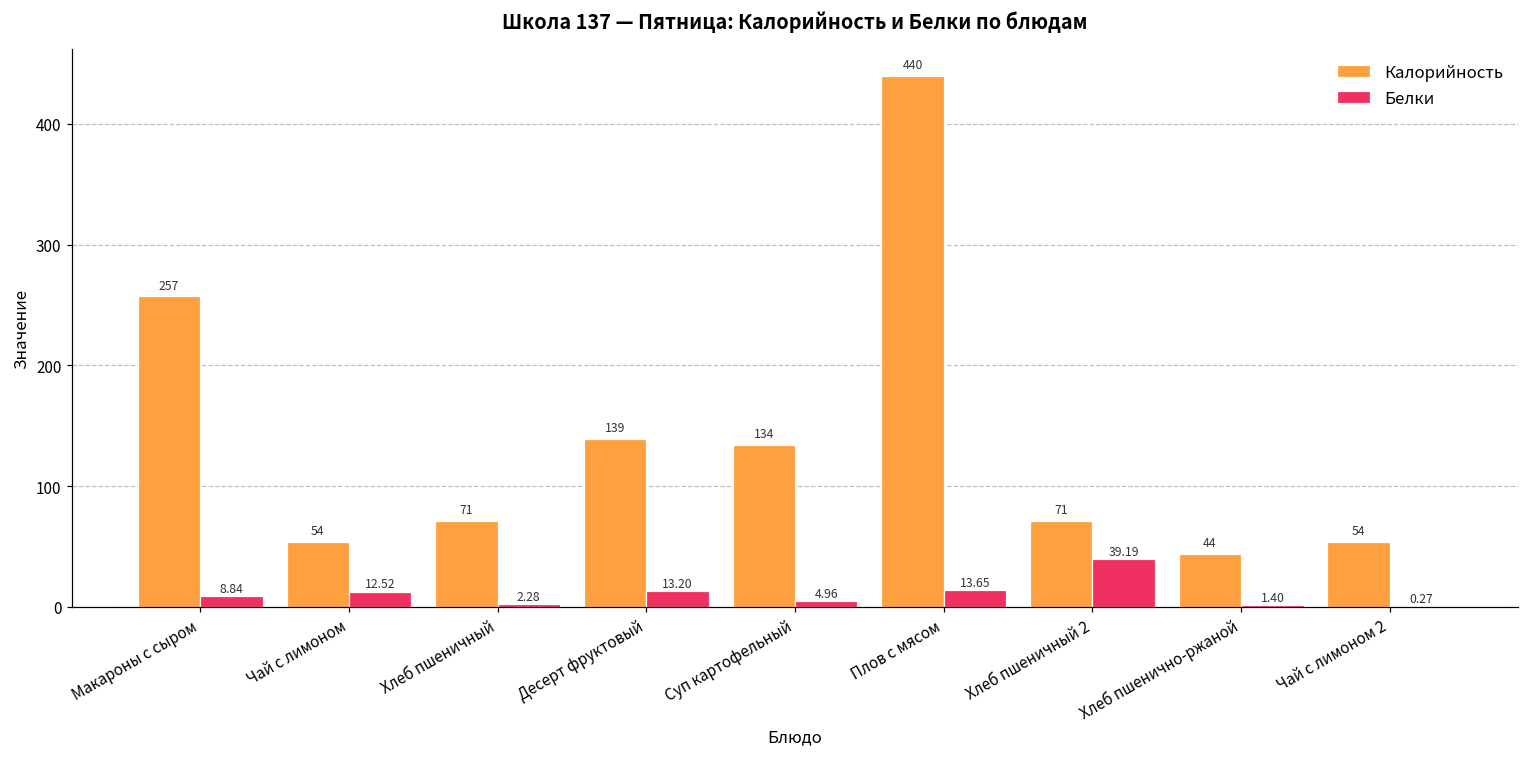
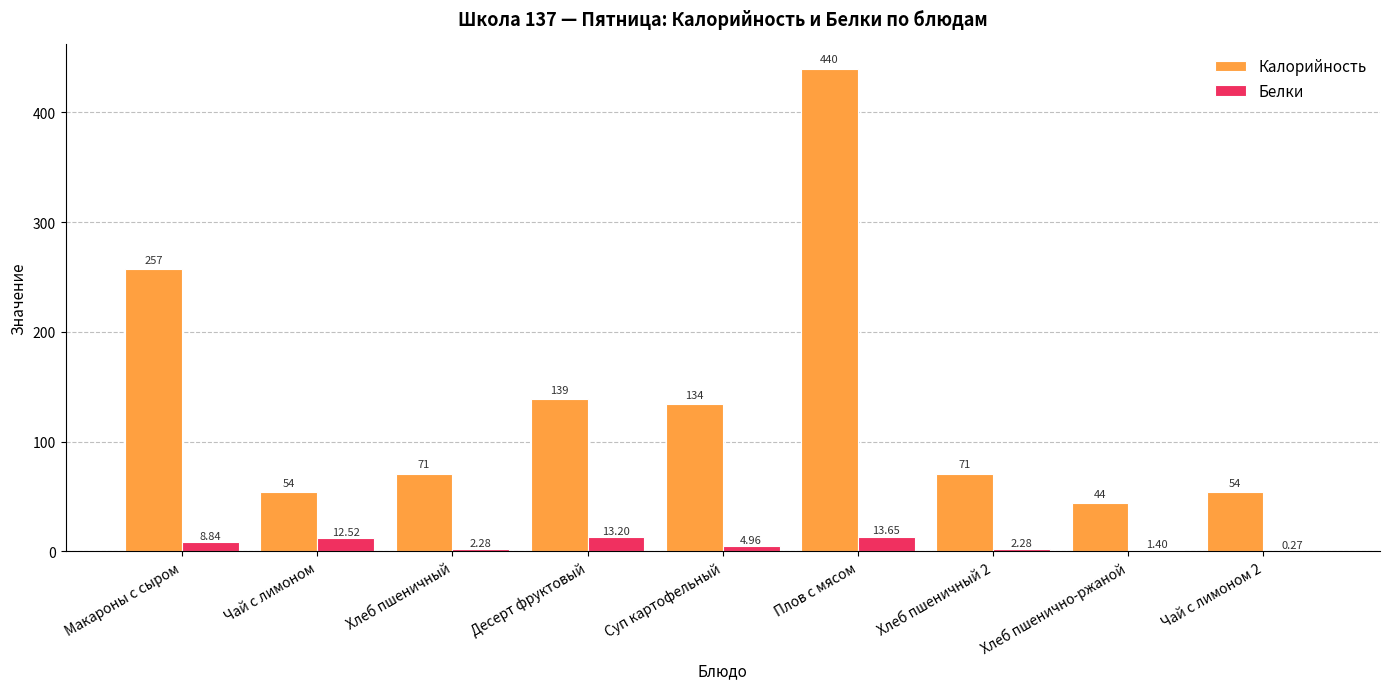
  {
    "Калорийность": {
      "Макароны с сыром": 257,
      "Чай с лимоном": 54,
      "Хлеб пшеничный": 71,
      "Десерт фруктовый": 139,
      "Суп картофельный": 134,
      "Плов с мясом": 440,
      "Хлеб пшеничный 2": 71,
      "Хлеб пшенично-ржаной": 44,
      "Чай с лимоном 2": 54
    },
    "Белки": {
      "Макароны с сыром": 8.84,
      "Чай с лимоном": 12.52,
      "Хлеб пшеничный": 2.28,
      "Десерт фруктовый": 13.20,
      "Суп картофельный": 4.96,
      "Плов с мясом": 13.65,
-     "Хлеб пшеничный 2": 39.19,
+     "Хлеб пшеничный 2": 2.28,
      "Хлеб пшенично-ржаной": 1.40,
      "Чай с лимоном 2": 0.27
    }
  }
